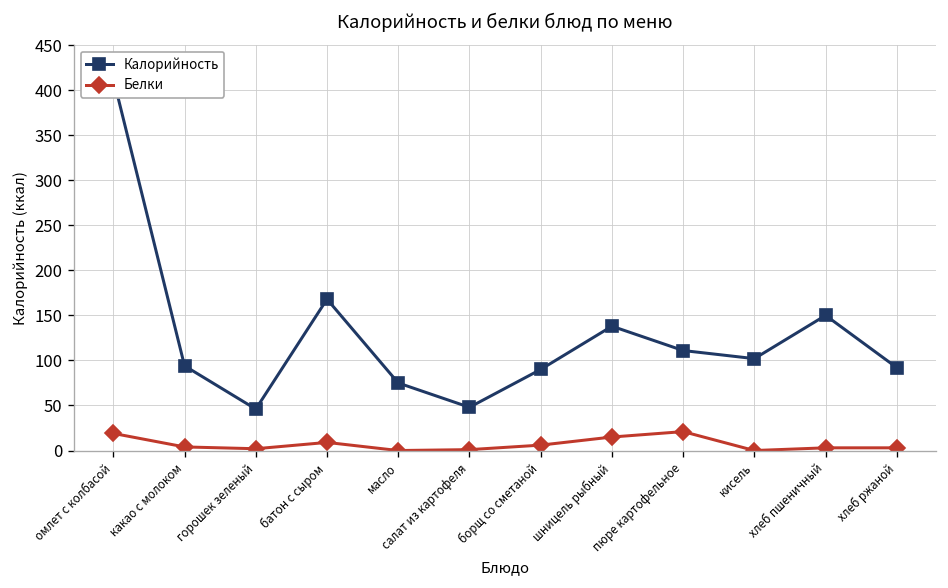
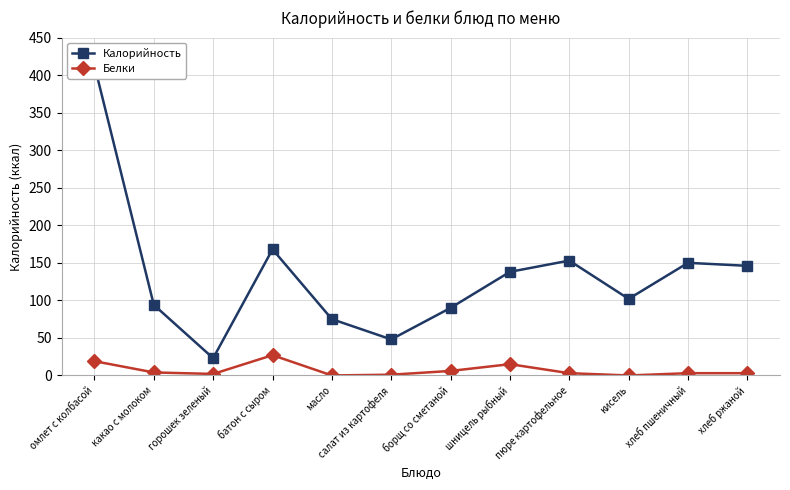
  {
    "Калорийность": {
      "какао с молоком": 90,
-     "горошек зеленый": 50,
+     "горошек зеленый": 20,
      "батон с сыром": 170,
      "масло": 80,
      "салат из картофеля": 50,
      "борщ со сметаной": 90,
      "шницель рыбный": 140,
-     "пюре картофельное": 110,
+     "пюре картофельное": 150,
      "кисель": 100,
      "хлеб пшеничный": 150,
-     "хлеб ржаной": 90
+     "хлеб ржаной": 150
    },
    "Белки": {
      "омлет с колбасой": 20,
      "какао с молоком": 0,
      "горошек зеленый": 0,
-     "батон с сыром": 10,
+     "батон с сыром": 30,
      "масло": 0,
      "салат из картофеля": 0,
      "борщ со сметаной": 10,
      "шницель рыбный": 20,
-     "пюре картофельное": 20,
+     "пюре картофельное": 0,
      "кисель": 0,
      "хлеб пшеничный": 0,
      "хлеб ржаной": 0
    }
  }
